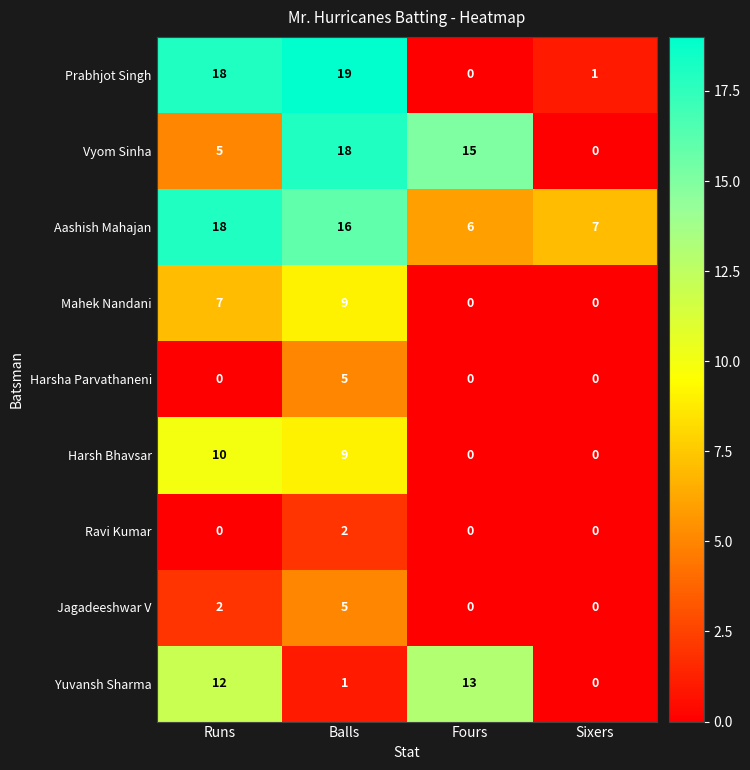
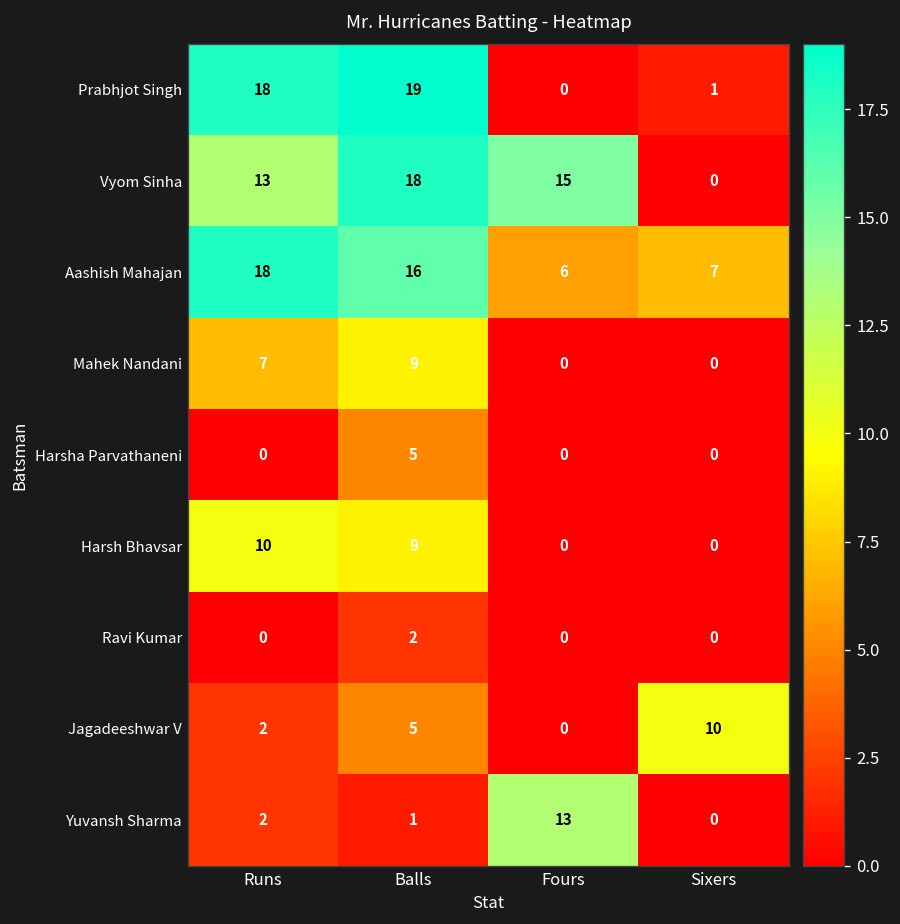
  {
    "Prabhjot Singh": {
      "Runs": 18,
      "Balls": 19,
      "Fours": 0,
      "Sixers": 1
    },
    "Vyom Sinha": {
-     "Runs": 5,
+     "Runs": 13,
      "Balls": 18,
      "Fours": 15,
      "Sixers": 0
    },
    "Aashish Mahajan": {
      "Runs": 18,
      "Balls": 16,
      "Fours": 6,
      "Sixers": 7
    },
    "Mahek Nandani": {
      "Runs": 7,
      "Balls": 9,
      "Fours": 0,
      "Sixers": 0
    },
    "Harsha Parvathaneni": {
      "Runs": 0,
      "Balls": 5,
      "Fours": 0,
      "Sixers": 0
    },
    "Harsh Bhavsar": {
      "Runs": 10,
      "Balls": 9,
      "Fours": 0,
      "Sixers": 0
    },
    "Ravi Kumar": {
      "Runs": 0,
      "Balls": 2,
      "Fours": 0,
      "Sixers": 0
    },
    "Jagadeeshwar V": {
      "Runs": 2,
      "Balls": 5,
      "Fours": 0,
-     "Sixers": 0
+     "Sixers": 10
    },
    "Yuvansh Sharma": {
-     "Runs": 12,
+     "Runs": 2,
      "Balls": 1,
      "Fours": 13,
      "Sixers": 0
    }
  }
